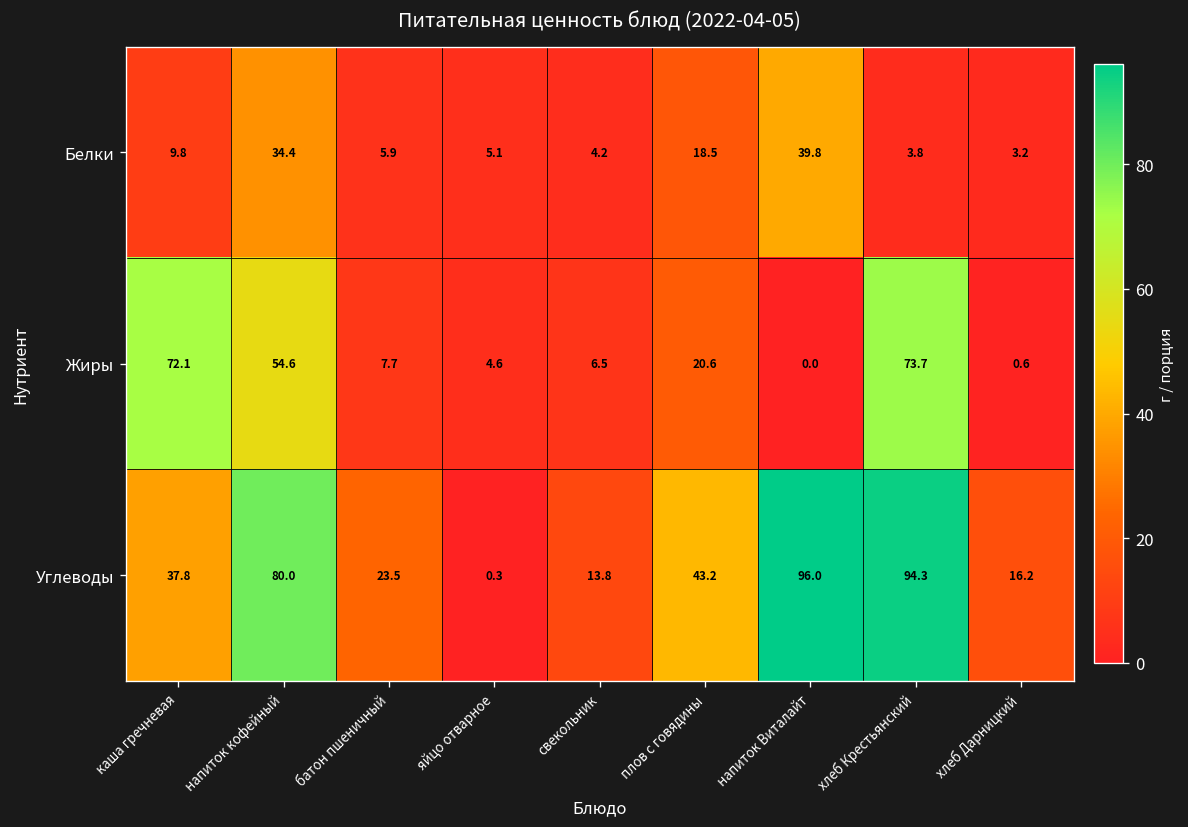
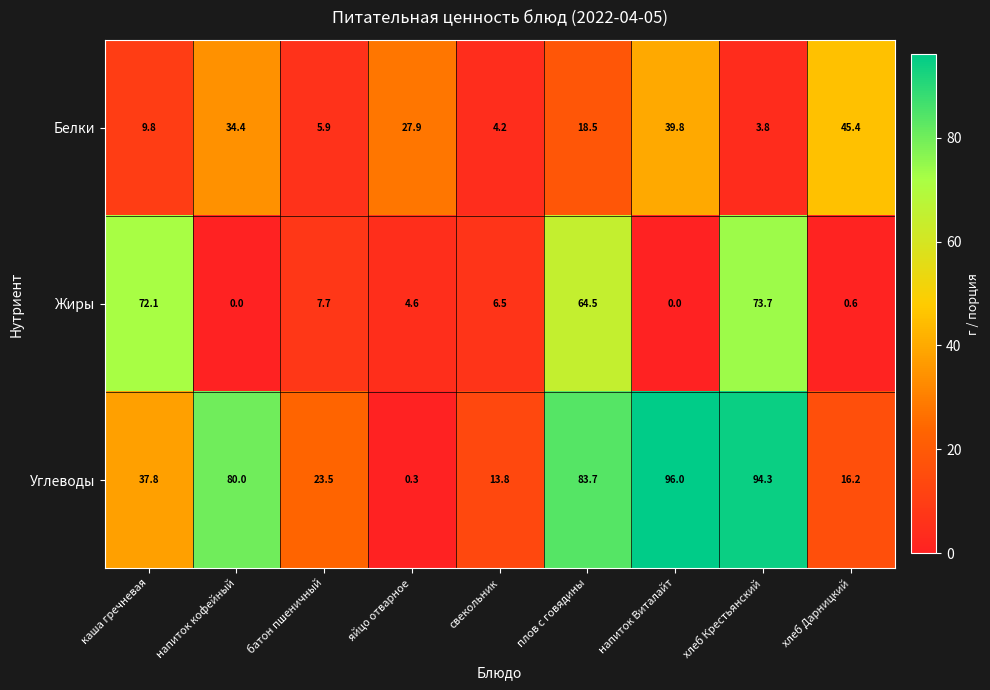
  {
    "Белки": {
      "каша гречневая": 9.8,
      "напиток кофейный": 34.4,
      "батон пшеничный": 5.9,
-     "яйцо отварное": 5.1,
+     "яйцо отварное": 27.9,
      "свекольник": 4.2,
      "плов с говядины": 18.5,
      "напиток Виталайт": 39.8,
      "хлеб Крестьянский": 3.8,
-     "хлеб Дарницкий": 3.2
+     "хлеб Дарницкий": 45.4
    },
    "Жиры": {
      "каша гречневая": 72.1,
-     "напиток кофейный": 54.6,
+     "напиток кофейный": 0.0,
      "батон пшеничный": 7.7,
      "яйцо отварное": 4.6,
      "свекольник": 6.5,
-     "плов с говядины": 20.6,
+     "плов с говядины": 64.5,
      "напиток Виталайт": 0.0,
      "хлеб Крестьянский": 73.7,
      "хлеб Дарницкий": 0.6
    },
    "Углеводы": {
      "каша гречневая": 37.8,
      "напиток кофейный": 80.0,
      "батон пшеничный": 23.5,
      "яйцо отварное": 0.3,
      "свекольник": 13.8,
-     "плов с говядины": 43.2,
+     "плов с говядины": 83.7,
      "напиток Виталайт": 96.0,
      "хлеб Крестьянский": 94.3,
      "хлеб Дарницкий": 16.2
    }
  }
